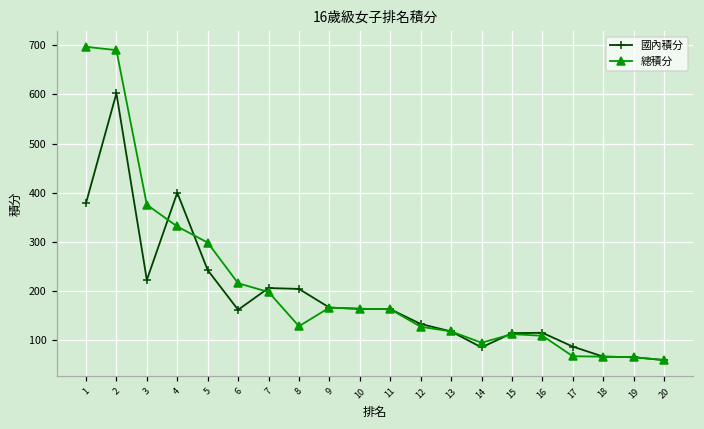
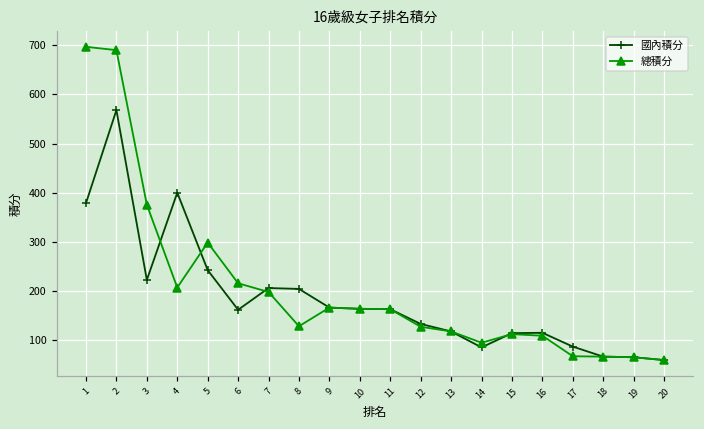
  {
    "國內積分": {
      "1": 380,
-     "2": 600,
+     "2": 570,
      "3": 220,
      "4": 400,
      "5": 240,
      "6": 160,
      "7": 210,
      "8": 200,
      "12": 130,
      "14": 90,
      "16": 120,
      "17": 90
    },
    "總積分": {
      "1": 700,
      "2": 690,
      "3": 380,
-     "4": 330,
+     "4": 210,
      "5": 300,
      "6": 220,
      "7": 200,
      "8": 130,
      "12": 130,
      "14": 90,
      "16": 110,
      "17": 70
    }
  }
